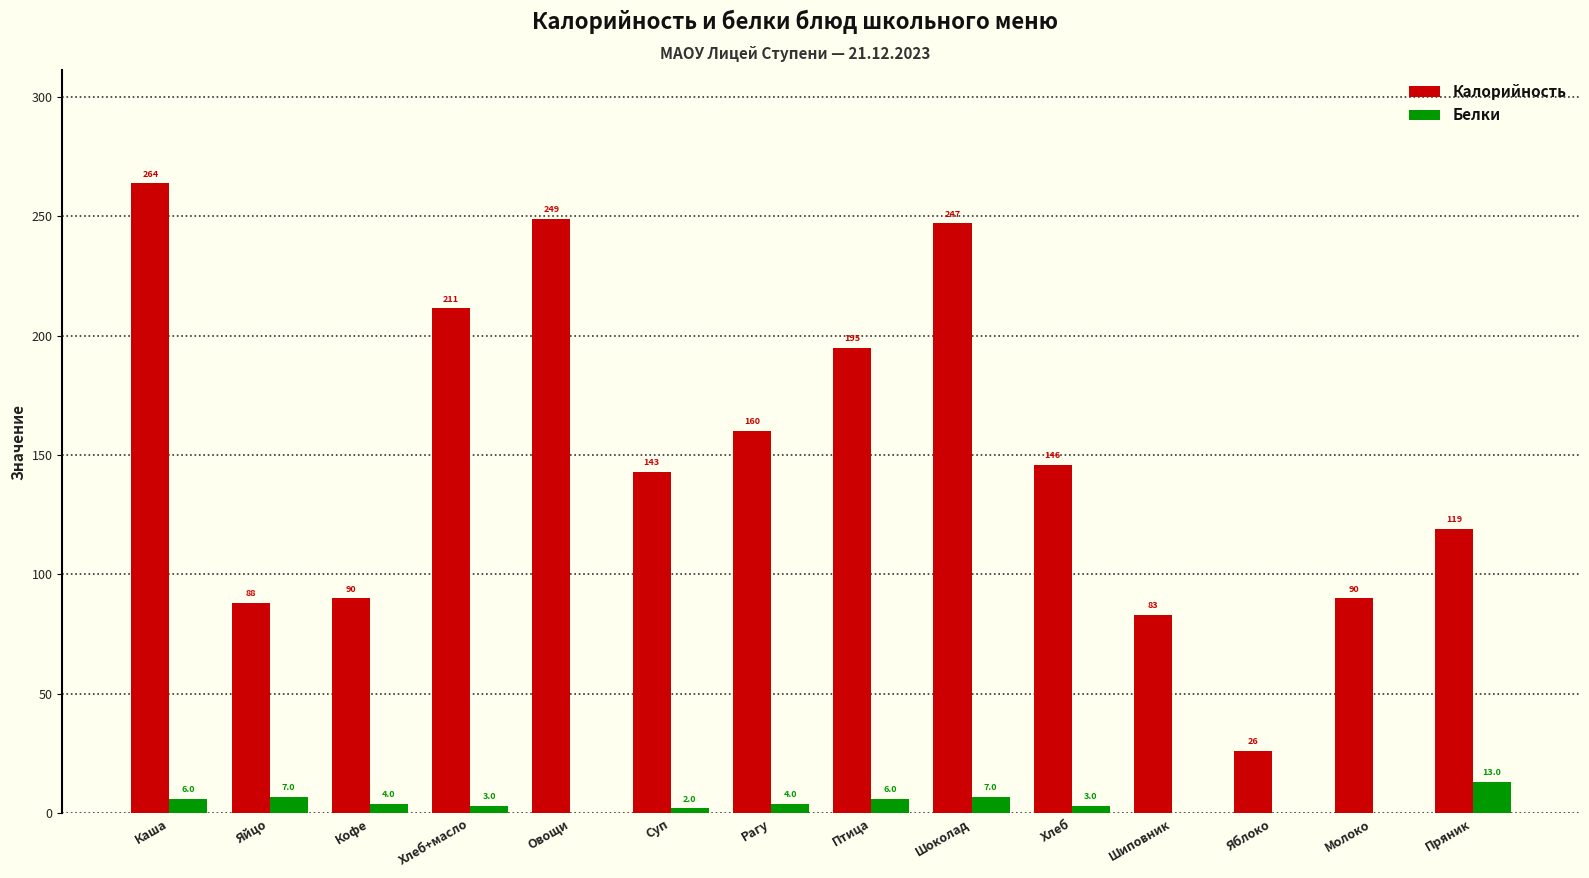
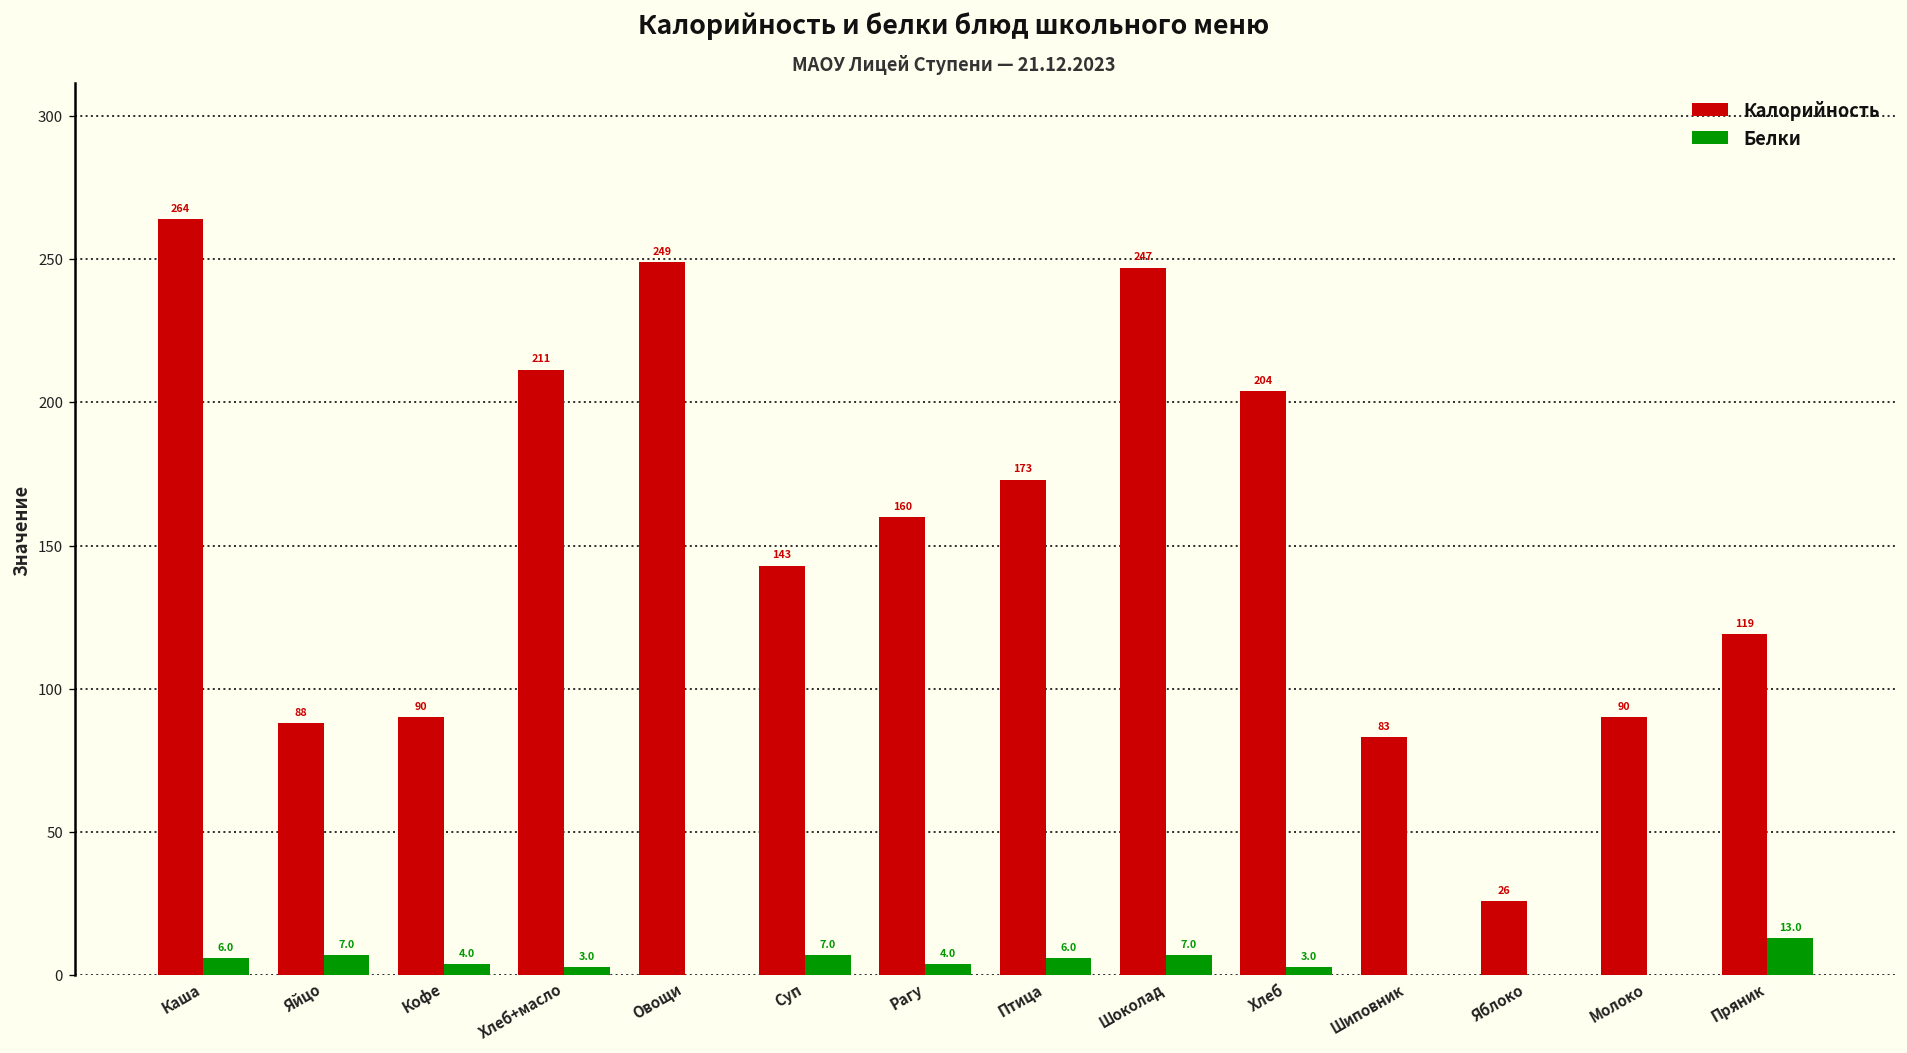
  {
    "Калорийность": {
      "Каша": 264,
      "Яйцо": 88,
      "Кофе": 90,
      "Хлеб+масло": 211,
      "Овощи": 249,
      "Суп": 143,
      "Рагу": 160,
-     "Птица": 195,
+     "Птица": 173,
      "Шоколад": 247,
-     "Хлеб": 146,
+     "Хлеб": 204,
      "Шиповник": 83,
      "Яблоко": 26,
      "Молоко": 90,
      "Пряник": 119
    },
    "Белки": {
      "Каша": 6.0,
      "Яйцо": 7.0,
      "Кофе": 4.0,
      "Хлеб+масло": 3.0,
-     "Суп": 2.0,
+     "Суп": 7.0,
      "Рагу": 4.0,
      "Птица": 6.0,
      "Шоколад": 7.0,
      "Хлеб": 3.0,
      "Пряник": 13.0
    }
  }
